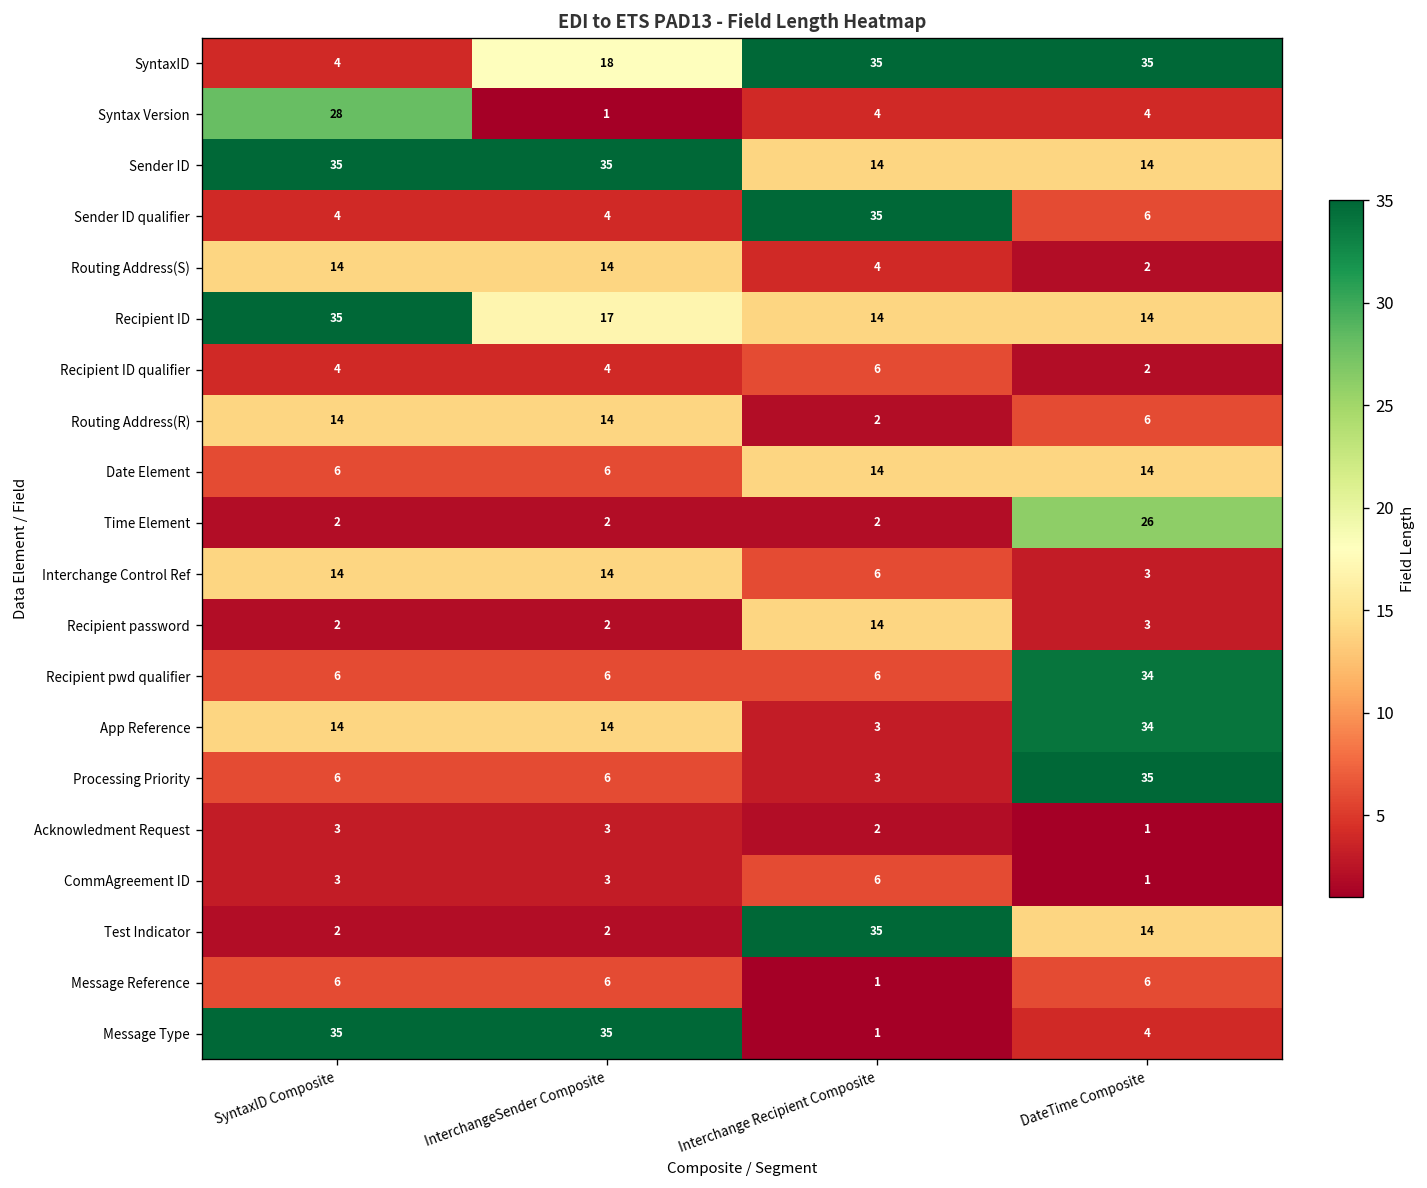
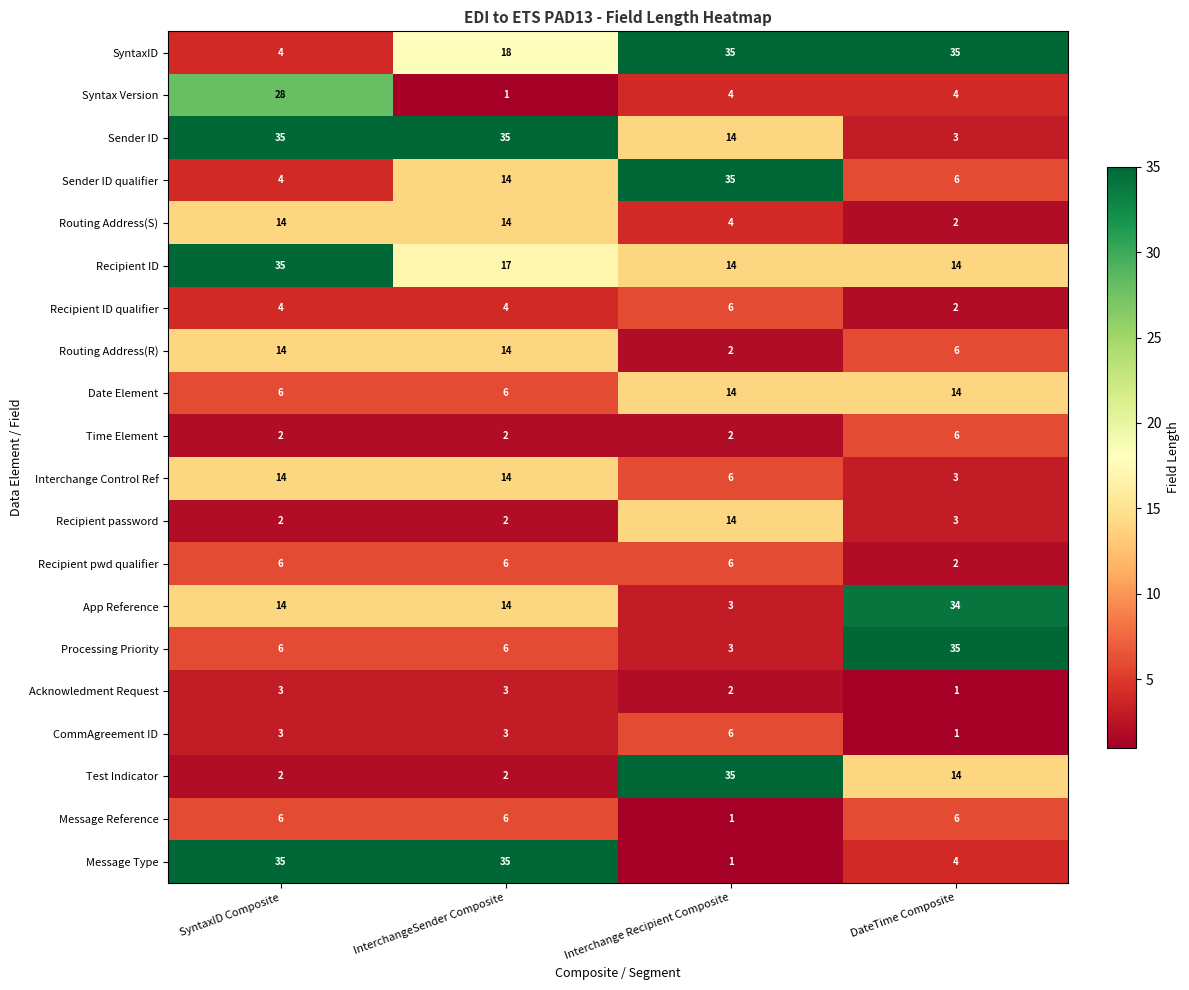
  {
    "SyntaxID": {
      "SyntaxID Composite": 4,
      "InterchangeSender Composite": 18,
      "Interchange Recipient Composite": 35,
      "DateTime Composite": 35
    },
    "Syntax Version": {
      "SyntaxID Composite": 28,
      "InterchangeSender Composite": 1,
      "Interchange Recipient Composite": 4,
      "DateTime Composite": 4
    },
    "Sender ID": {
      "SyntaxID Composite": 35,
      "InterchangeSender Composite": 35,
      "Interchange Recipient Composite": 14,
-     "DateTime Composite": 14
+     "DateTime Composite": 3
    },
    "Sender ID qualifier": {
      "SyntaxID Composite": 4,
-     "InterchangeSender Composite": 4,
+     "InterchangeSender Composite": 14,
      "Interchange Recipient Composite": 35,
      "DateTime Composite": 6
    },
    "Routing Address(S)": {
      "SyntaxID Composite": 14,
      "InterchangeSender Composite": 14,
      "Interchange Recipient Composite": 4,
      "DateTime Composite": 2
    },
    "Recipient ID": {
      "SyntaxID Composite": 35,
      "InterchangeSender Composite": 17,
      "Interchange Recipient Composite": 14,
      "DateTime Composite": 14
    },
    "Recipient ID qualifier": {
      "SyntaxID Composite": 4,
      "InterchangeSender Composite": 4,
      "Interchange Recipient Composite": 6,
      "DateTime Composite": 2
    },
    "Routing Address(R)": {
      "SyntaxID Composite": 14,
      "InterchangeSender Composite": 14,
      "Interchange Recipient Composite": 2,
      "DateTime Composite": 6
    },
    "Date Element": {
      "SyntaxID Composite": 6,
      "InterchangeSender Composite": 6,
      "Interchange Recipient Composite": 14,
      "DateTime Composite": 14
    },
    "Time Element": {
      "SyntaxID Composite": 2,
      "InterchangeSender Composite": 2,
      "Interchange Recipient Composite": 2,
-     "DateTime Composite": 26
+     "DateTime Composite": 6
    },
    "Interchange Control Ref": {
      "SyntaxID Composite": 14,
      "InterchangeSender Composite": 14,
      "Interchange Recipient Composite": 6,
      "DateTime Composite": 3
    },
    "Recipient password": {
      "SyntaxID Composite": 2,
      "InterchangeSender Composite": 2,
      "Interchange Recipient Composite": 14,
      "DateTime Composite": 3
    },
    "Recipient pwd qualifier": {
      "SyntaxID Composite": 6,
      "InterchangeSender Composite": 6,
      "Interchange Recipient Composite": 6,
-     "DateTime Composite": 34
+     "DateTime Composite": 2
    },
    "App Reference": {
      "SyntaxID Composite": 14,
      "InterchangeSender Composite": 14,
      "Interchange Recipient Composite": 3,
      "DateTime Composite": 34
    },
    "Processing Priority": {
      "SyntaxID Composite": 6,
      "InterchangeSender Composite": 6,
      "Interchange Recipient Composite": 3,
      "DateTime Composite": 35
    },
    "Acknowledment Request": {
      "SyntaxID Composite": 3,
      "InterchangeSender Composite": 3,
      "Interchange Recipient Composite": 2,
      "DateTime Composite": 1
    },
    "CommAgreement ID": {
      "SyntaxID Composite": 3,
      "InterchangeSender Composite": 3,
      "Interchange Recipient Composite": 6,
      "DateTime Composite": 1
    },
    "Test Indicator": {
      "SyntaxID Composite": 2,
      "InterchangeSender Composite": 2,
      "Interchange Recipient Composite": 35,
      "DateTime Composite": 14
    },
    "Message Reference": {
      "SyntaxID Composite": 6,
      "InterchangeSender Composite": 6,
      "Interchange Recipient Composite": 1,
      "DateTime Composite": 6
    },
    "Message Type": {
      "SyntaxID Composite": 35,
      "InterchangeSender Composite": 35,
      "Interchange Recipient Composite": 1,
      "DateTime Composite": 4
    }
  }
